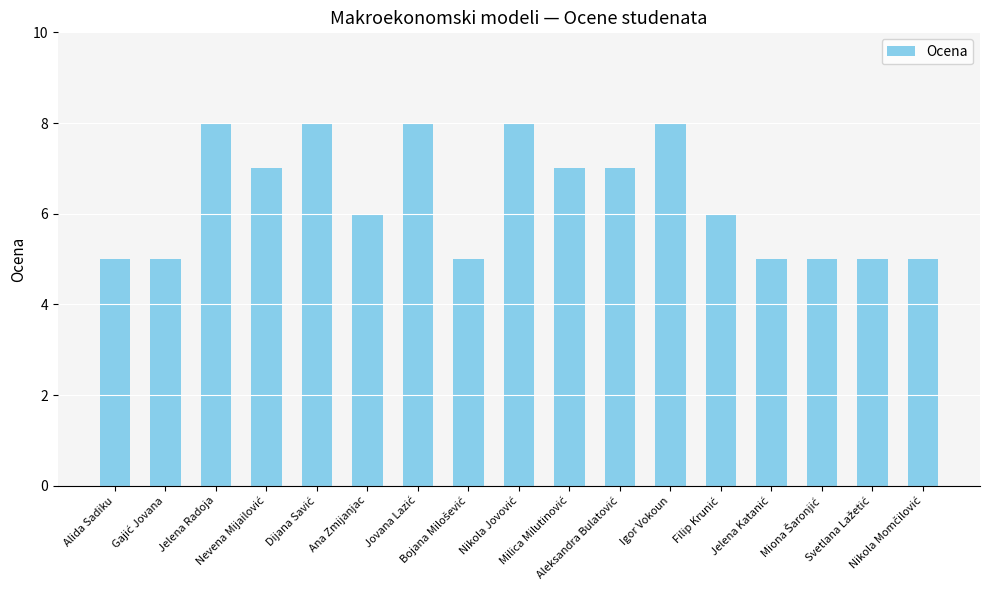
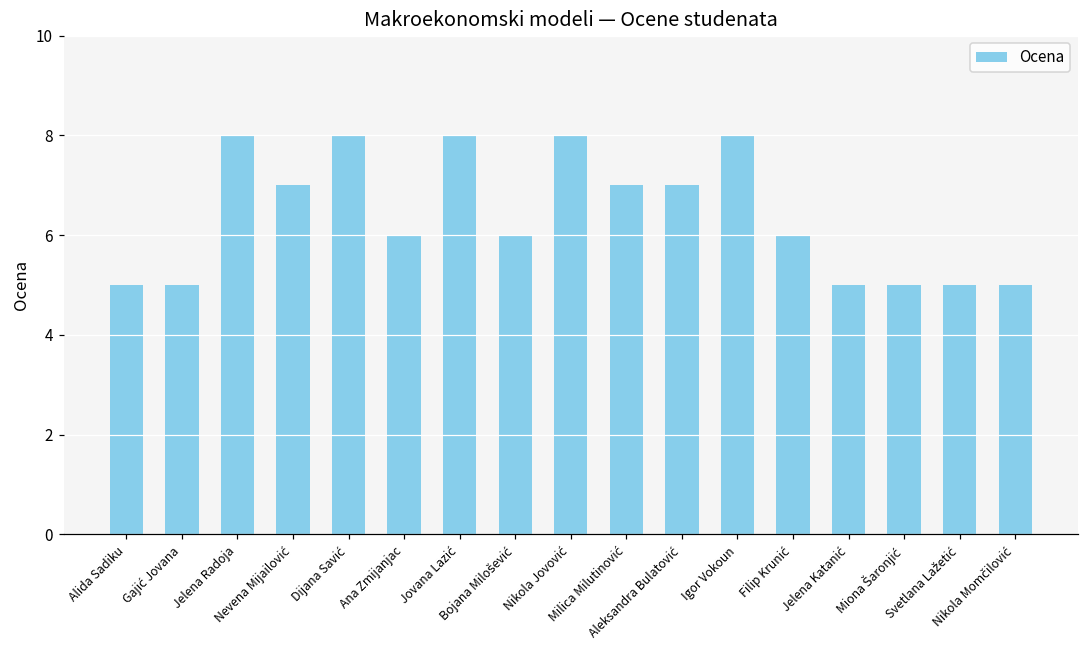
  {
    "Alida Sadiku": 5,
    "Gajić Jovana": 5,
    "Jelena Radoja": 8,
    "Nevena Mijailović": 7,
    "Dijana Savić": 8,
    "Ana Zmijanjac": 6,
    "Jovana Lazić": 8,
-   "Bojana Milošević": 5,
+   "Bojana Milošević": 6,
    "Nikola Jovović": 8,
    "Milica Milutinović": 7,
    "Aleksandra Bulatović": 7,
    "Igor Vokoun": 8,
    "Filip Krunić": 6,
    "Jelena Katanić": 5,
    "Miona Šaronjić": 5,
    "Svetlana Lažetić": 5,
    "Nikola Momčilović": 5
  }
